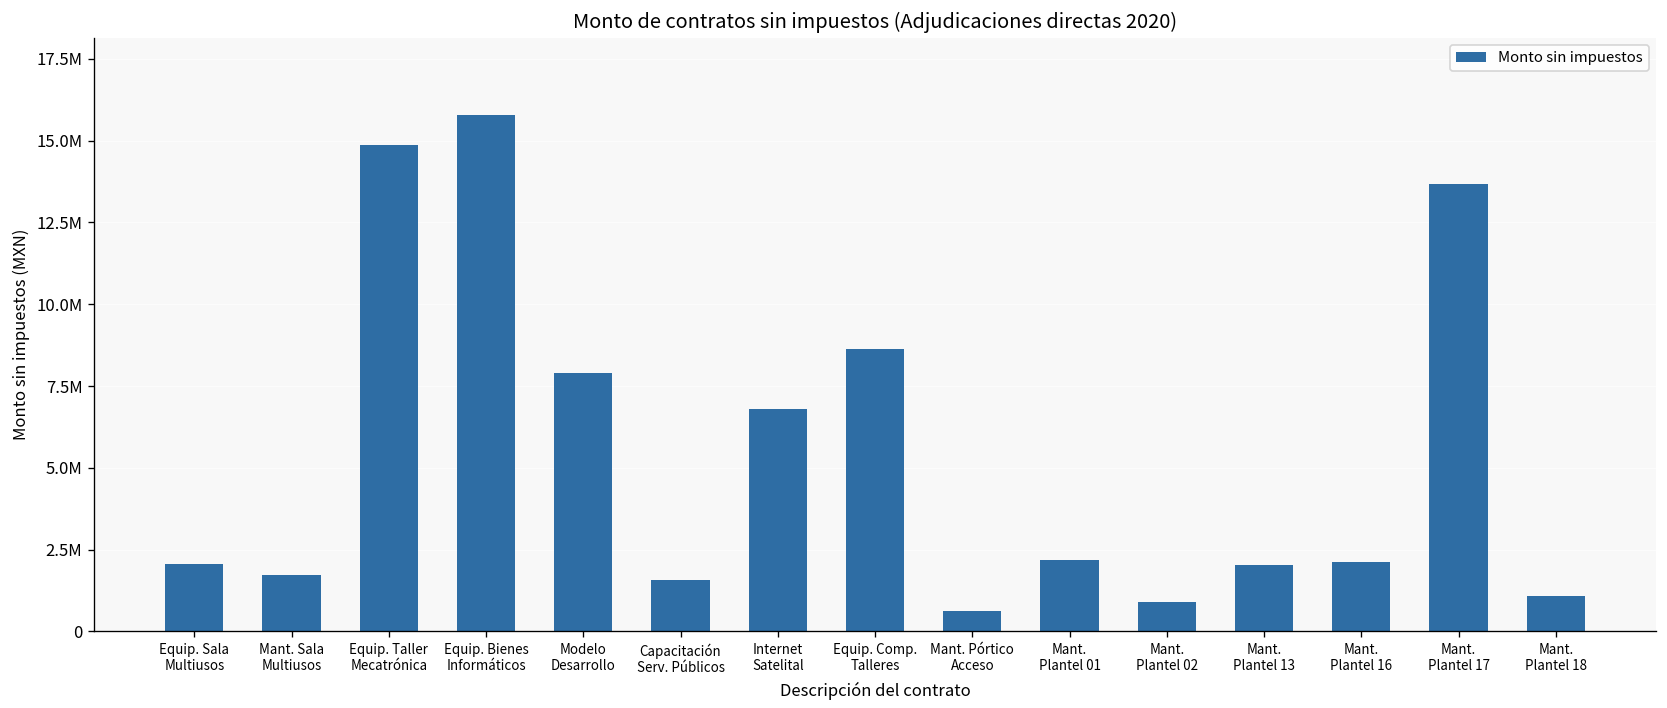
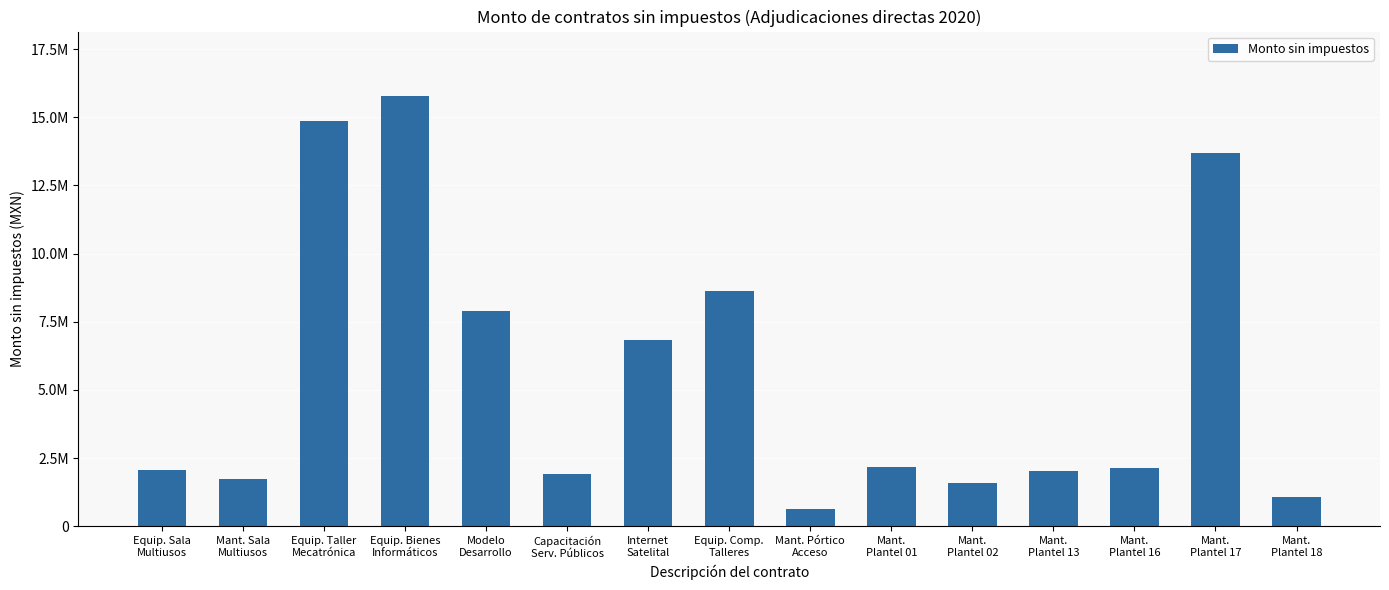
  {
    "Equip. Sala Multiusos": 2100000,
    "Mant. Sala Multiusos": 1700000,
    "Equip. Taller Mecatrónica": 14900000,
    "Equip. Bienes Informáticos": 15800000,
    "Modelo Desarrollo": 7900000,
-   "Capacitación Serv. Públicos": 1600000,
+   "Capacitación Serv. Públicos": 1900000,
    "Internet Satelital": 6800000,
    "Equip. Comp. Talleres": 8600000,
    "Mant. Pórtico Acceso": 600000,
    "Mant. Plantel 01": 2200000,
-   "Mant. Plantel 02": 900000,
+   "Mant. Plantel 02": 1600000,
    "Mant. Plantel 13": 2000000,
    "Mant. Plantel 16": 2100000,
    "Mant. Plantel 17": 13700000,
    "Mant. Plantel 18": 1100000
  }
